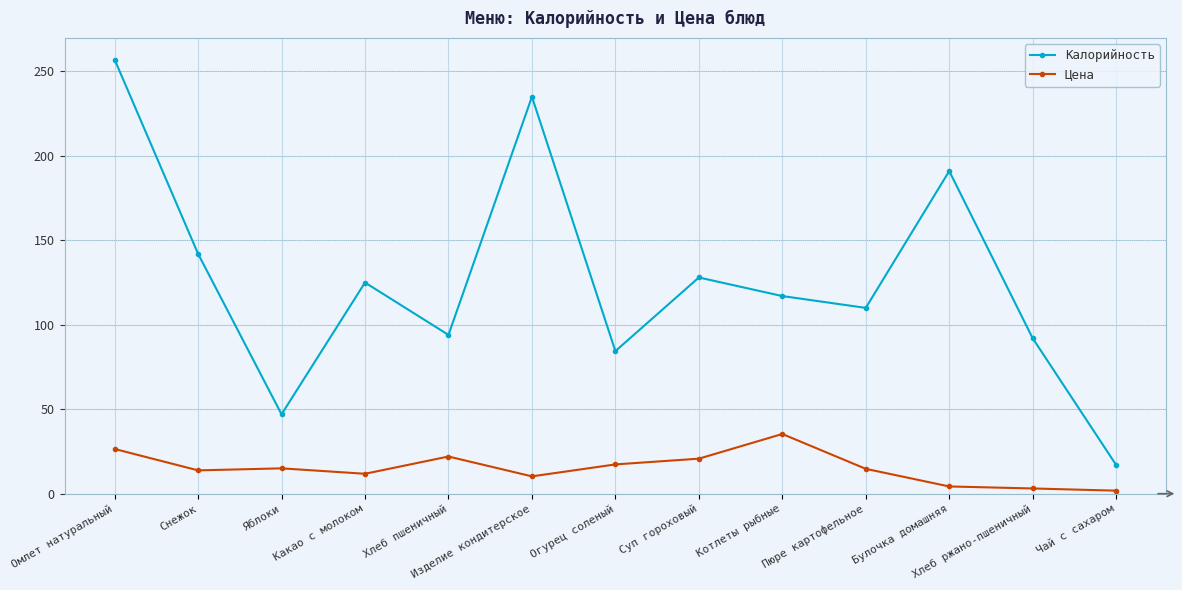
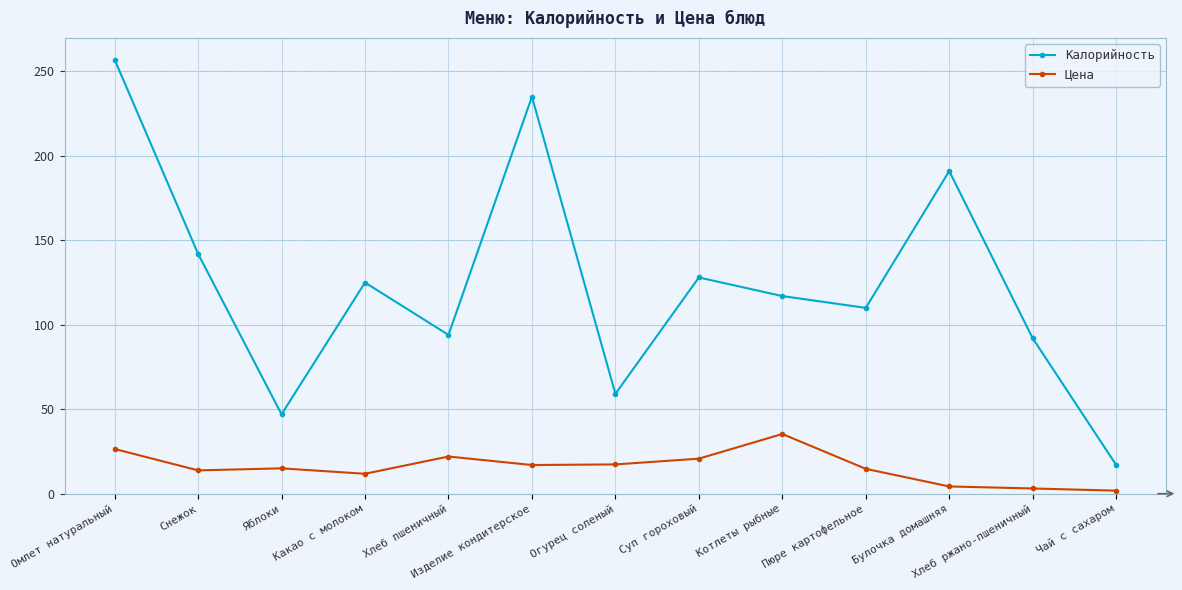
  {
    "Калорийность": {
      "Омлет натуральный": 257,
      "Снежок": 142,
      "Яблоки": 47,
      "Какао с молоком": 125,
      "Хлеб пшеничный": 94,
      "Изделие кондитерское": 235,
-     "Огурец соленый": 84,
+     "Огурец соленый": 59,
      "Суп гороховый": 128,
      "Котлеты рыбные": 117,
      "Пюре картофельное": 110,
      "Булочка домашняя": 191,
      "Хлеб ржано-пшеничный": 92,
      "Чай с сахаром": 17
    },
    "Цена": {
      "Омлет натуральный": 26,
      "Снежок": 14,
      "Яблоки": 15,
      "Какао с молоком": 12,
      "Хлеб пшеничный": 22,
-     "Изделие кондитерское": 10,
+     "Изделие кондитерское": 17,
      "Огурец соленый": 17,
      "Суп гороховый": 21,
      "Котлеты рыбные": 35,
      "Пюре картофельное": 15,
      "Булочка домашняя": 4,
      "Хлеб ржано-пшеничный": 3,
      "Чай с сахаром": 2
    }
  }
